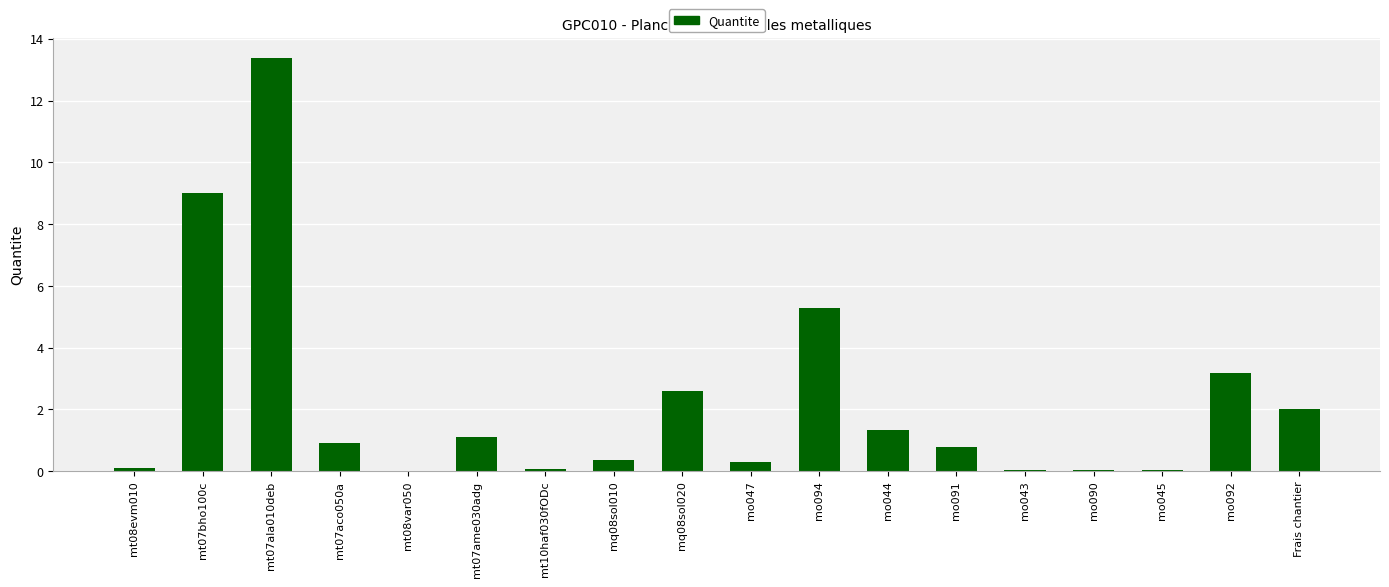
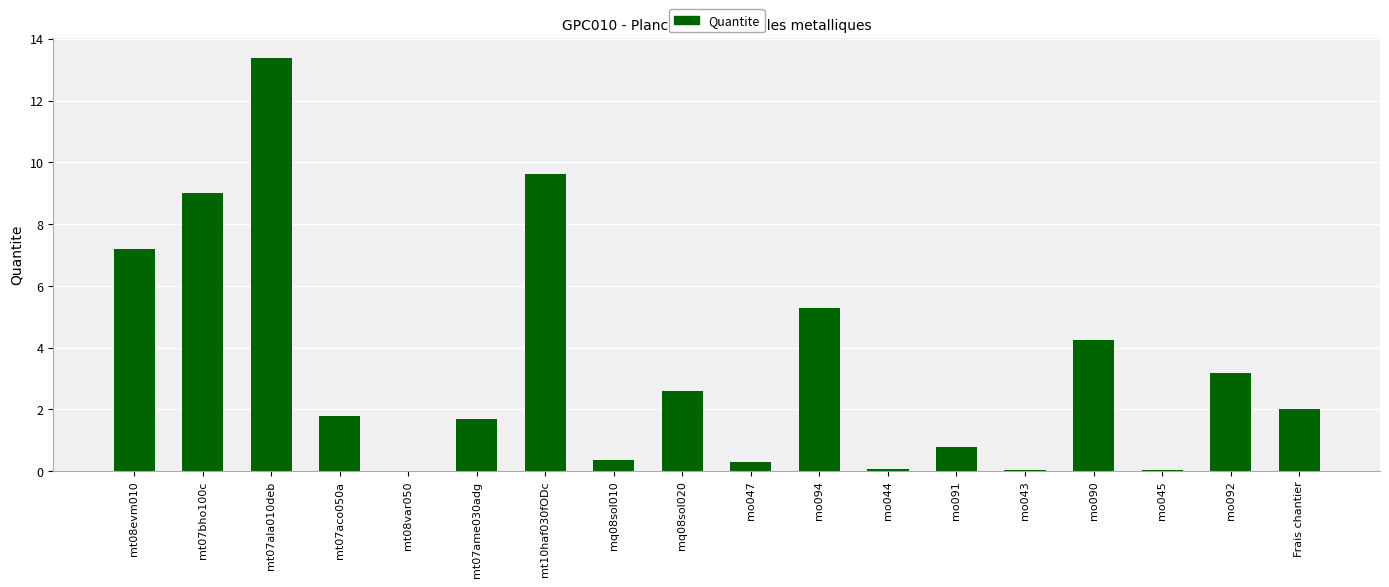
  {
-   "mt08evm010": 0.1,
+   "mt08evm010": 7.2,
    "mt07bho100c": 9.0,
    "mt07ala010deb": 13.4,
-   "mt07aco050a": 0.9,
-   "mt07ame030adg": 1.1,
-   "mt10haf030fODc": 0.1,
+   "mt07aco050a": 1.8,
+   "mt07ame030adg": 1.7,
+   "mt10haf030fODc": 9.6,
    "mq08sol010": 0.4,
    "mq08sol020": 2.6,
    "mo047": 0.3,
    "mo094": 5.3,
-   "mo044": 1.3,
+   "mo044": 0.1,
    "mo091": 0.8,
-   "mo090": 0.1,
+   "mo090": 4.3,
    "mo092": 3.2,
    "Frais chantier": 2.0
  }
